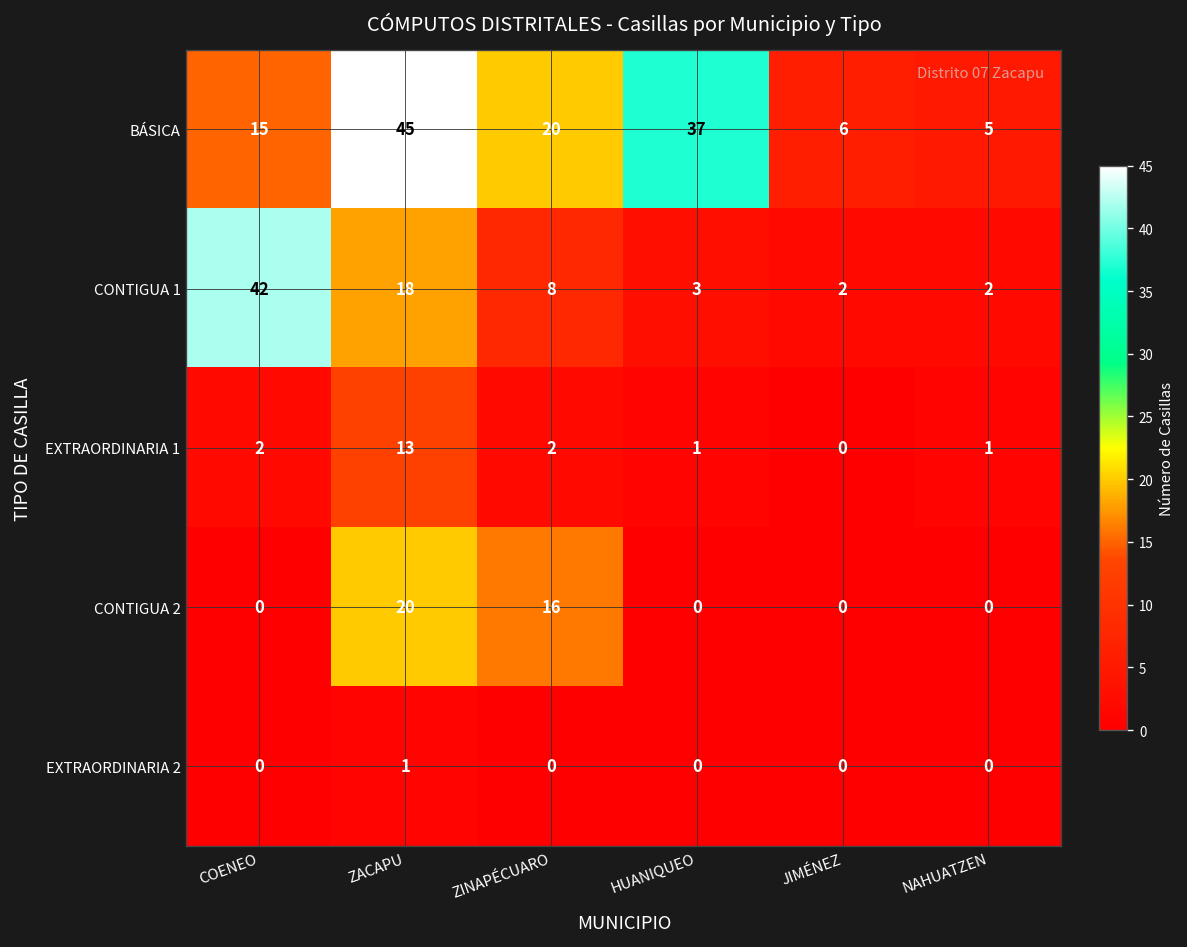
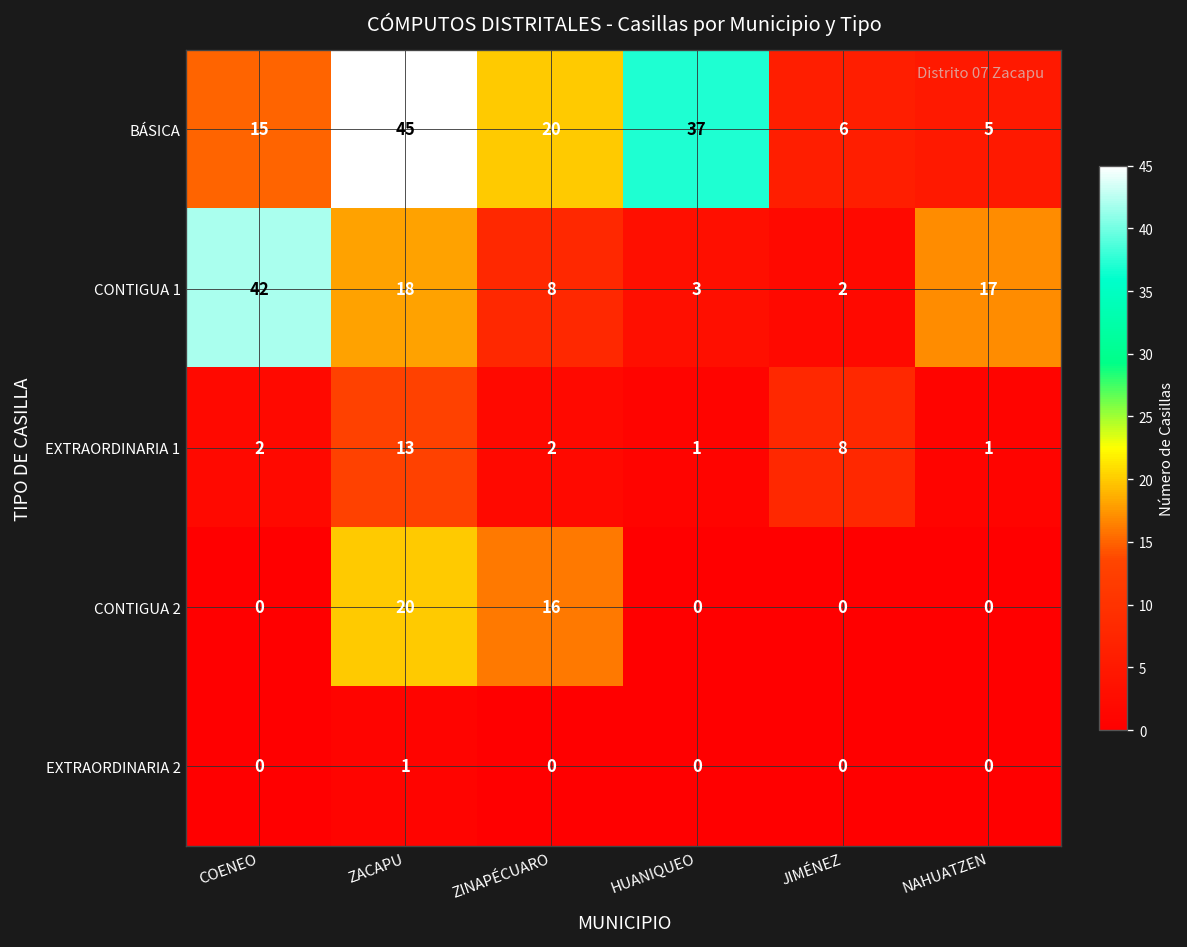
  {
    "BÁSICA": {
      "COENEO": 15,
      "ZACAPU": 45,
      "ZINAPÉCUARO": 20,
      "HUANIQUEO": 37,
      "JIMÉNEZ": 6
    },
    "CONTIGUA 1": {
      "COENEO": 42,
      "ZACAPU": 18,
      "ZINAPÉCUARO": 8,
      "HUANIQUEO": 3,
      "JIMÉNEZ": 2,
-     "NAHUATZEN": 2
+     "NAHUATZEN": 17
    },
    "EXTRAORDINARIA 1": {
      "COENEO": 2,
      "ZACAPU": 13,
      "ZINAPÉCUARO": 2,
      "HUANIQUEO": 1,
-     "JIMÉNEZ": 0,
+     "JIMÉNEZ": 8,
      "NAHUATZEN": 1
    },
    "CONTIGUA 2": {
      "COENEO": 0,
      "ZACAPU": 20,
      "ZINAPÉCUARO": 16,
      "HUANIQUEO": 0,
      "JIMÉNEZ": 0,
      "NAHUATZEN": 0
    },
    "EXTRAORDINARIA 2": {
      "COENEO": 0,
      "ZACAPU": 1,
      "ZINAPÉCUARO": 0,
      "HUANIQUEO": 0,
      "JIMÉNEZ": 0,
      "NAHUATZEN": 0
    }
  }
